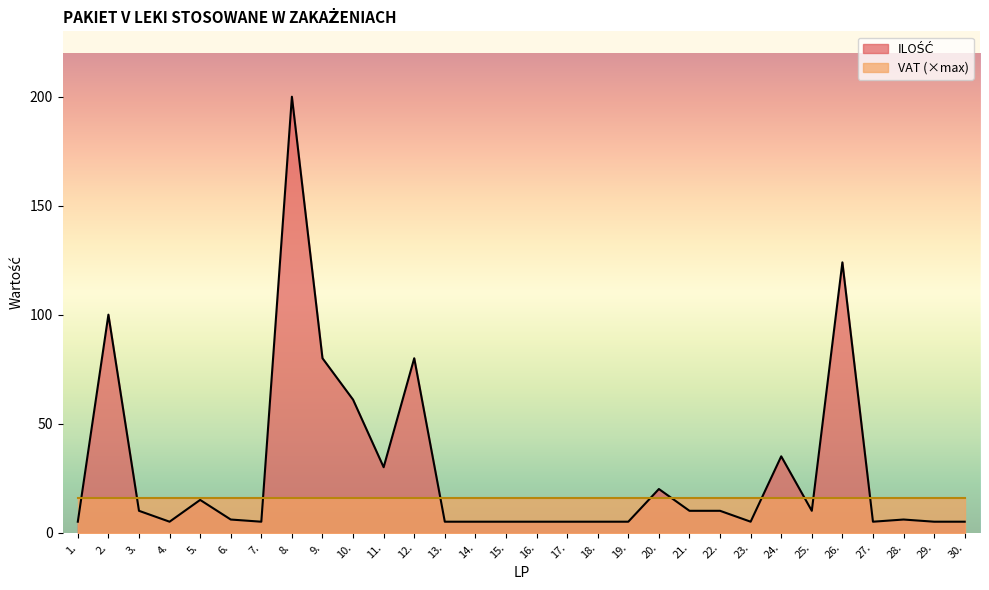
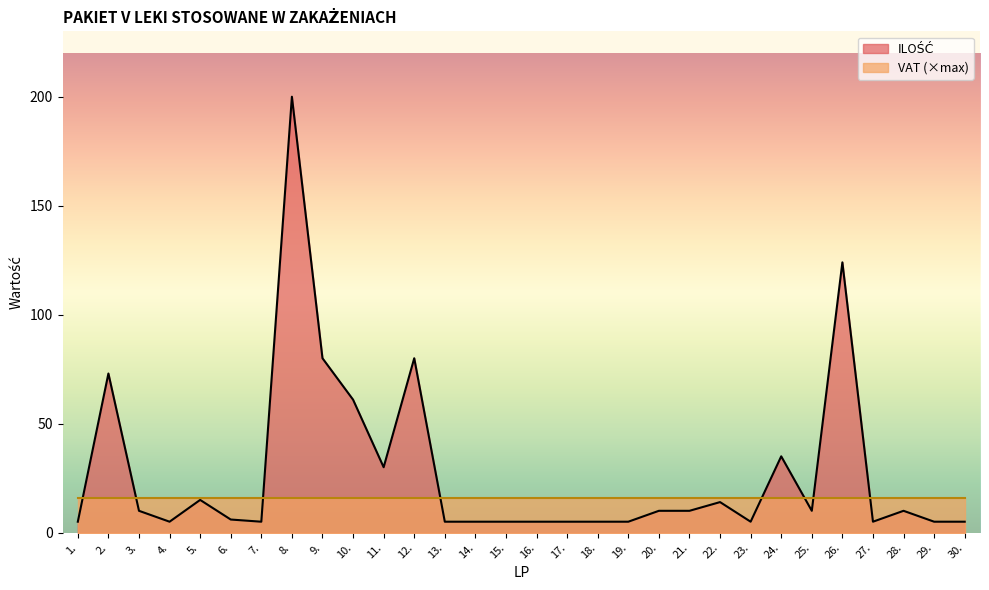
  {
    "ILOŚĆ": {
      "1.": 5,
-     "2.": 100,
+     "2.": 73,
      "3.": 10,
      "4.": 5,
      "6.": 6,
      "7.": 5,
      "8.": 200,
      "9.": 80,
      "10.": 61,
      "11.": 30,
      "12.": 80,
      "13.": 5,
      "14.": 5,
      "15.": 5,
      "16.": 5,
      "17.": 5,
      "18.": 5,
      "19.": 5,
-     "20.": 20,
+     "20.": 10,
      "21.": 10,
-     "22.": 10,
+     "22.": 14,
      "23.": 5,
      "24.": 35,
      "25.": 10,
      "26.": 124,
      "27.": 5,
-     "28.": 6,
+     "28.": 10,
      "29.": 5,
      "30.": 5
    },
    "VAT (×max)": {
      "1.": 16,
      "2.": 16,
      "3.": 16,
      "4.": 16,
      "6.": 16,
      "7.": 16,
      "8.": 16,
      "9.": 16,
      "10.": 16,
      "11.": 16,
      "12.": 16,
      "13.": 16,
      "14.": 16,
      "15.": 16,
      "16.": 16,
      "17.": 16,
      "18.": 16,
      "19.": 16,
      "20.": 16,
      "21.": 16,
      "22.": 16,
      "23.": 16,
      "24.": 16,
      "25.": 16,
      "26.": 16,
      "27.": 16,
      "28.": 16,
      "29.": 16,
      "30.": 16
    }
  }
